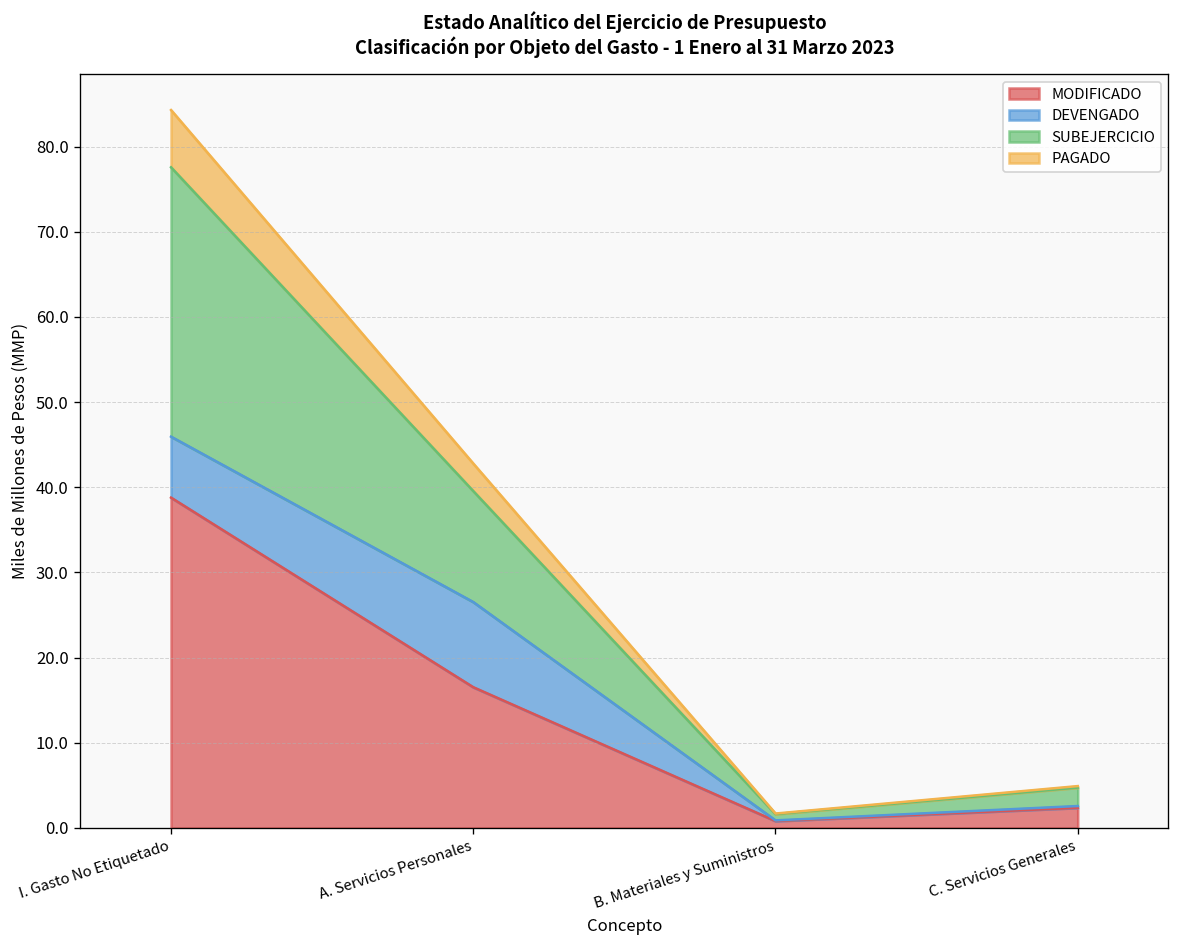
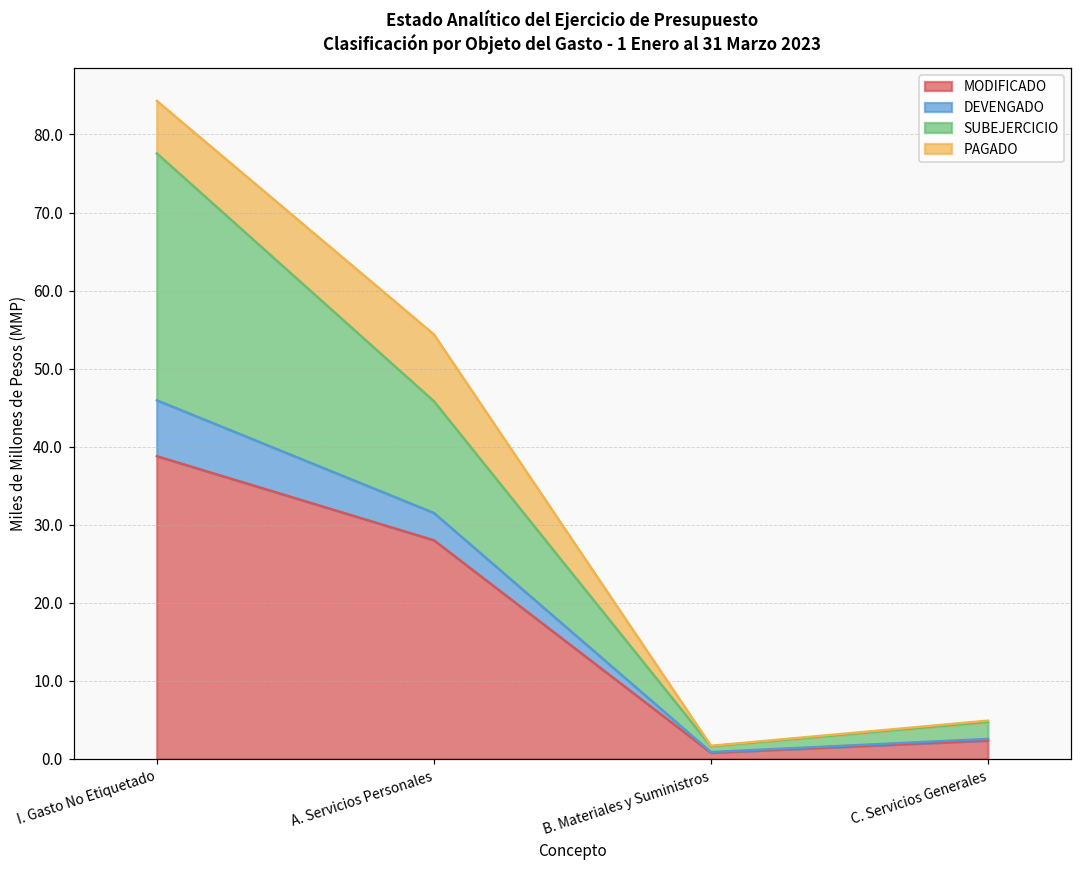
  {
    "MODIFICADO": {
      "I. Gasto No Etiquetado": 39,
-     "A. Servicios Personales": 17
+     "A. Servicios Personales": 28
    },
    "DEVENGADO": {
      "I. Gasto No Etiquetado": 7,
-     "A. Servicios Personales": 10
+     "A. Servicios Personales": 3
    },
    "SUBEJERCICIO": {
      "I. Gasto No Etiquetado": 32,
-     "A. Servicios Personales": 13
+     "A. Servicios Personales": 14
    },
    "PAGADO": {
      "I. Gasto No Etiquetado": 7,
-     "A. Servicios Personales": 3
+     "A. Servicios Personales": 9
    }
  }
